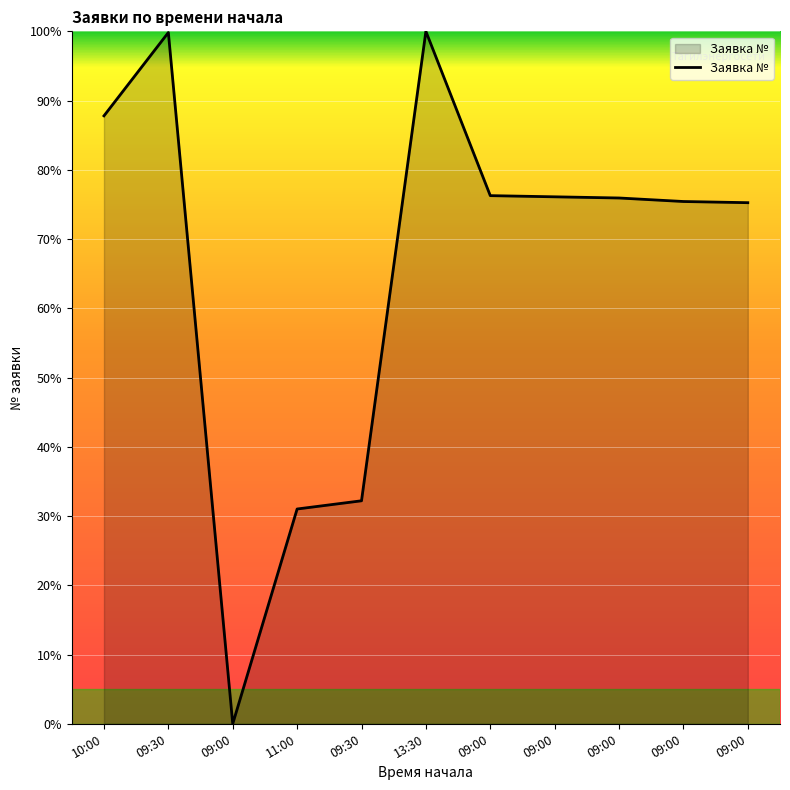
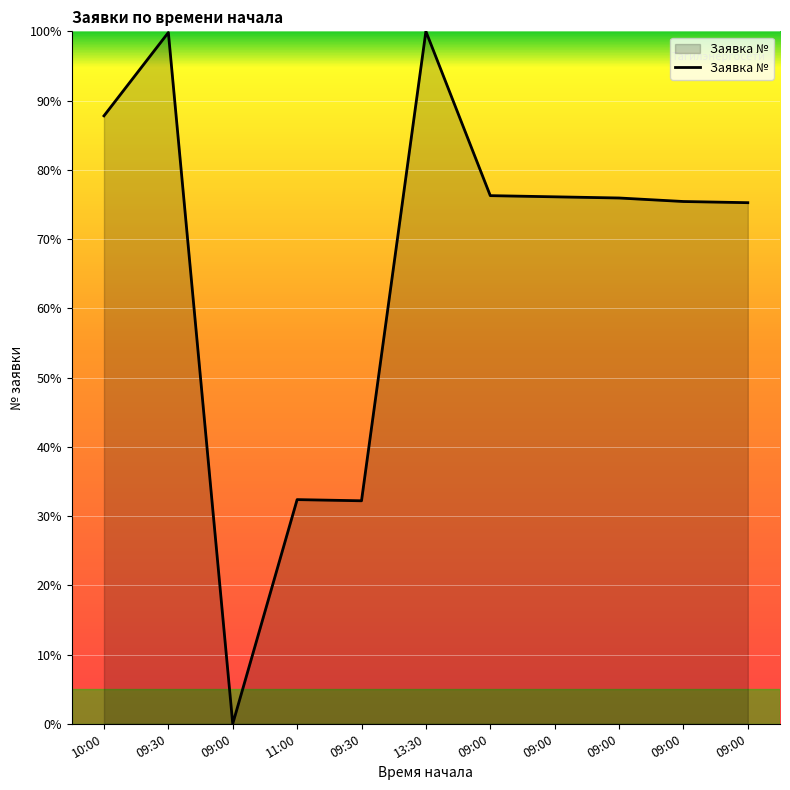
  {
    "10:00": "88%",
-   "11:00": "31%",
+   "11:00": "32%",
    "13:30": "100%"
  }
